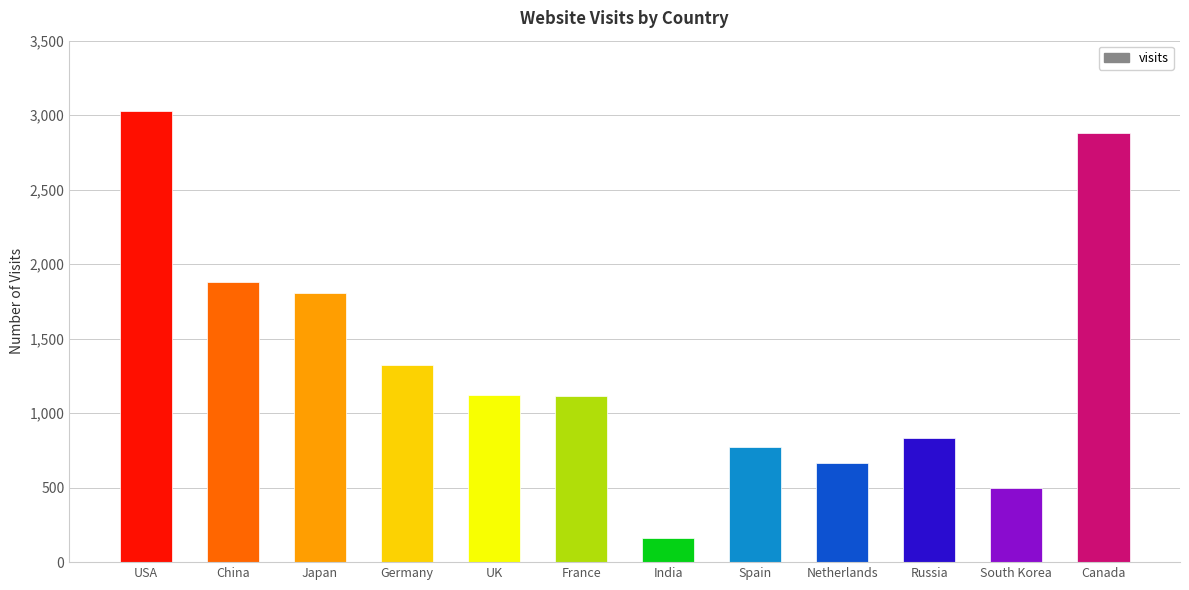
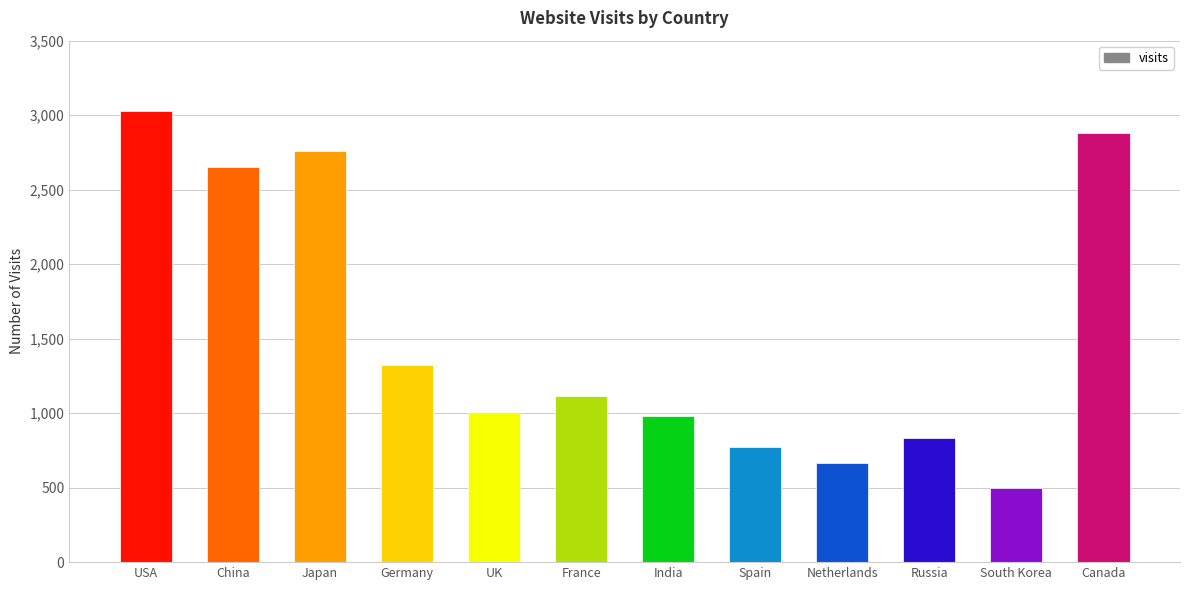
  {
    "USA": "3,030",
-   "China": "1,880",
-   "Japan": "1,810",
+   "China": "2,650",
+   "Japan": "2,760",
    "Germany": "1,320",
-   "UK": "1,120",
+   "UK": "1,010",
    "France": "1,110",
-   "India": "160",
+   "India": "980",
    "Spain": "770",
    "Netherlands": "670",
    "Russia": "830",
    "South Korea": "500",
    "Canada": "2,880"
  }
